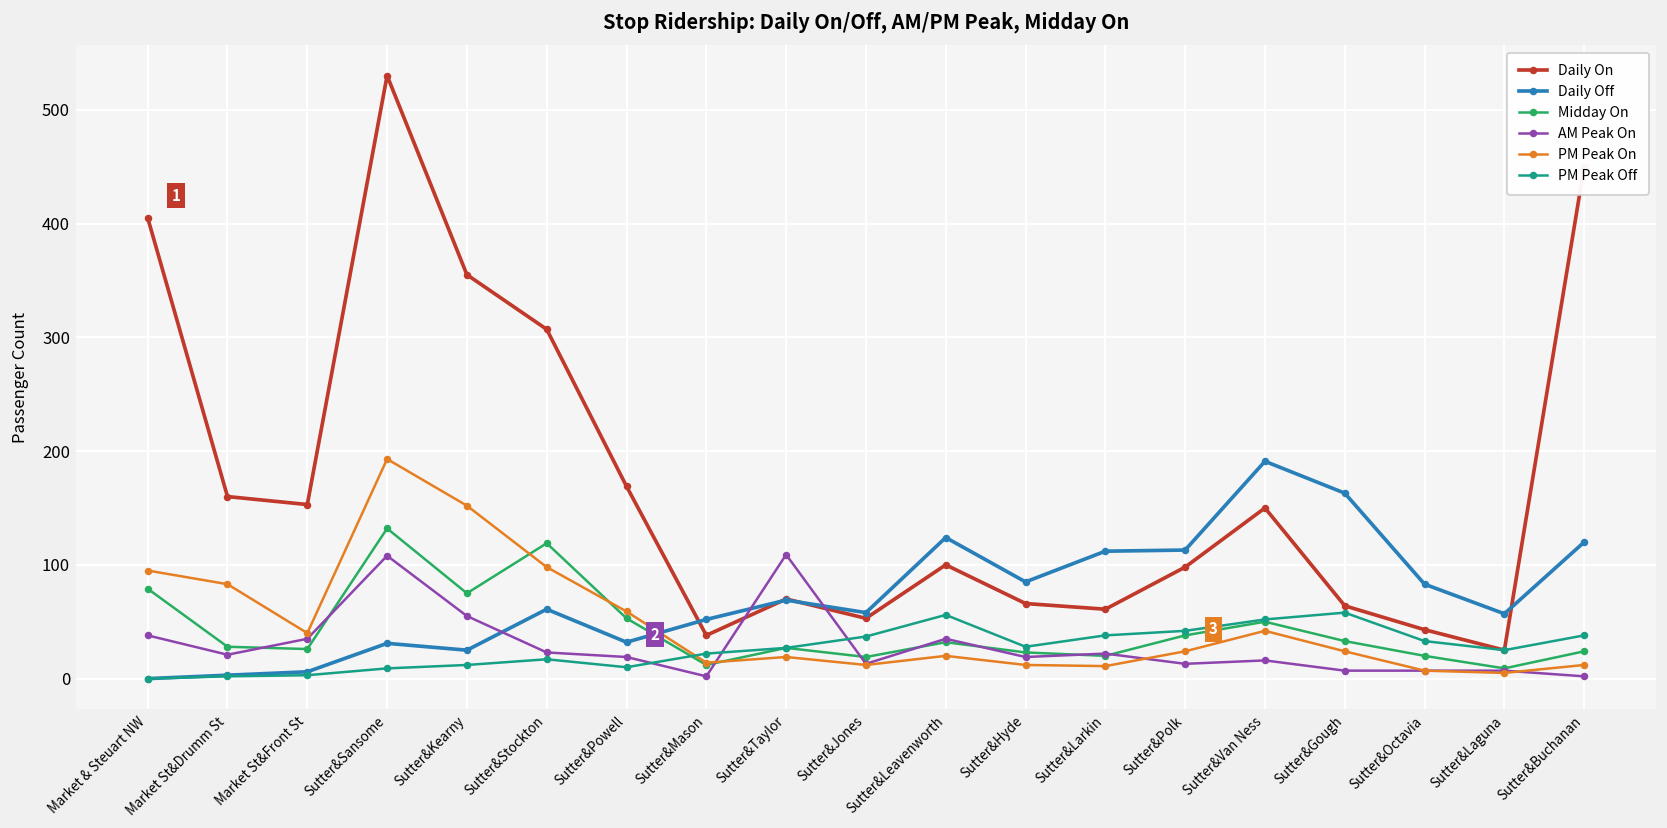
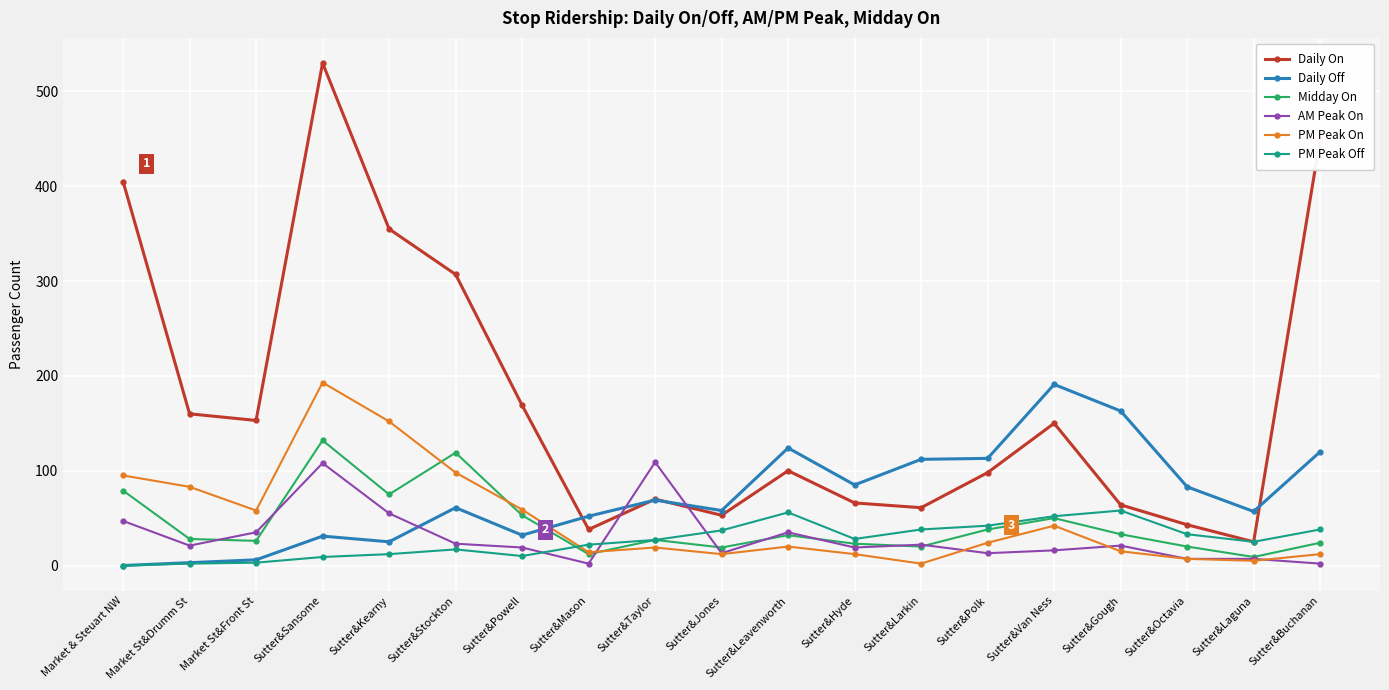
  {
    "Daily On": {
      "Market St&Drumm St": 160,
      "Market St&Front St": 150,
      "Sutter&Sansome": 530,
      "Sutter&Kearny": 360,
      "Sutter&Stockton": 310,
      "Sutter&Powell": 170,
      "Sutter&Mason": 40,
      "Sutter&Jones": 50,
      "Sutter&Leavenworth": 100,
      "Sutter&Hyde": 70,
      "Sutter&Larkin": 60,
      "Sutter&Polk": 100,
      "Sutter&Van Ness": 150,
      "Sutter&Gough": 60,
      "Sutter&Octavia": 40
    },
    "Daily Off": {
      "Market St&Front St": 10,
      "Sutter&Sansome": 30,
      "Sutter&Kearny": 30,
      "Sutter&Stockton": 60,
      "Sutter&Mason": 50,
      "Sutter&Jones": 60,
      "Sutter&Leavenworth": 120,
      "Sutter&Hyde": 90,
      "Sutter&Larkin": 110,
      "Sutter&Polk": 110,
      "Sutter&Van Ness": 190,
      "Sutter&Gough": 160,
      "Sutter&Octavia": 80,
      "Sutter&Laguna": 60,
      "Sutter&Buchanan": 120
    },
    "AM Peak On": {
-     "Market & Steuart NW": 40,
+     "Market & Steuart NW": 50,
      "Market St&Drumm St": 20,
      "Market St&Front St": 40,
      "Sutter&Sansome": 110,
      "Sutter&Kearny": 60,
      "Sutter&Stockton": 20,
      "Sutter&Powell": 20,
      "Sutter&Mason": 0,
      "Sutter&Taylor": 110,
      "Sutter&Leavenworth": 40,
      "Sutter&Hyde": 20,
      "Sutter&Polk": 10,
      "Sutter&Van Ness": 20,
-     "Sutter&Gough": 10,
+     "Sutter&Gough": 20,
      "Sutter&Buchanan": 0
    },
    "PM Peak On": {
      "Market & Steuart NW": 100,
      "Market St&Drumm St": 80,
-     "Market St&Front St": 40,
+     "Market St&Front St": 60,
      "Sutter&Sansome": 190,
      "Sutter&Kearny": 150,
      "Sutter&Stockton": 100,
      "Sutter&Powell": 60,
      "Sutter&Taylor": 20,
      "Sutter&Leavenworth": 20,
      "Sutter&Hyde": 10,
-     "Sutter&Larkin": 10,
+     "Sutter&Larkin": 0,
      "Sutter&Polk": 20,
      "Sutter&Van Ness": 40,
-     "Sutter&Gough": 24,
+     "Sutter&Gough": 15,
      "Sutter&Buchanan": 10
    }
  }
